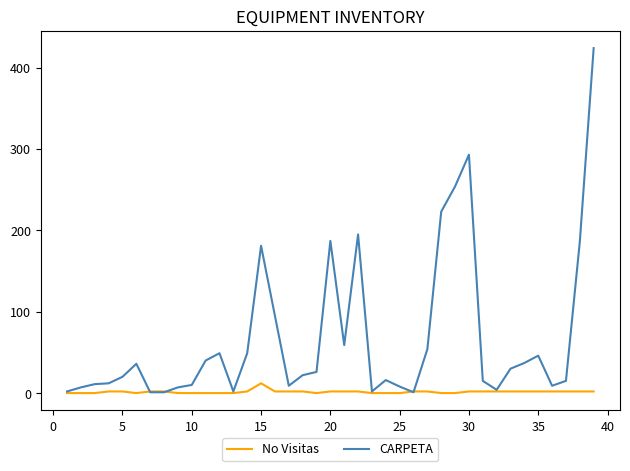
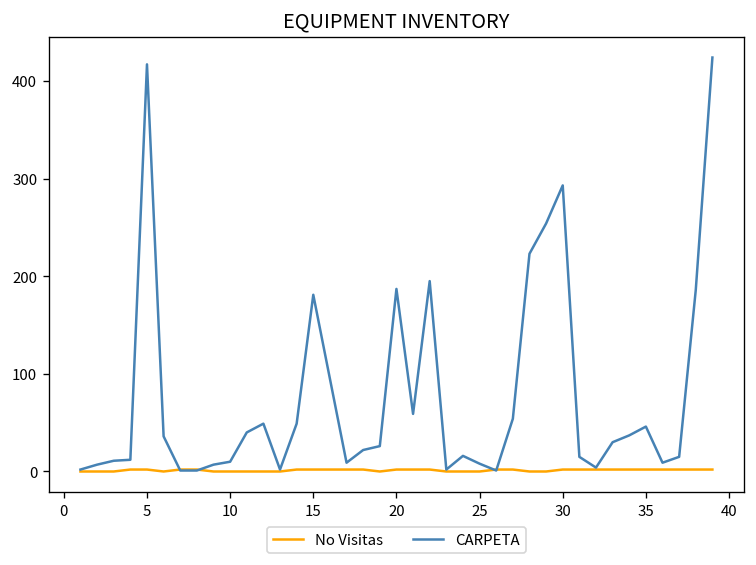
  {
    "No Visitas": {
      "5": 0,
      "10": 0,
-     "15": 10,
+     "15": 0,
      "20": 0,
      "25": 0,
      "30": 0,
      "35": 0
    },
    "CARPETA": {
-     "5": 20,
+     "5": 420,
      "10": 10,
      "15": 180,
      "20": 190,
      "25": 10,
      "30": 290,
      "35": 50
    }
  }
